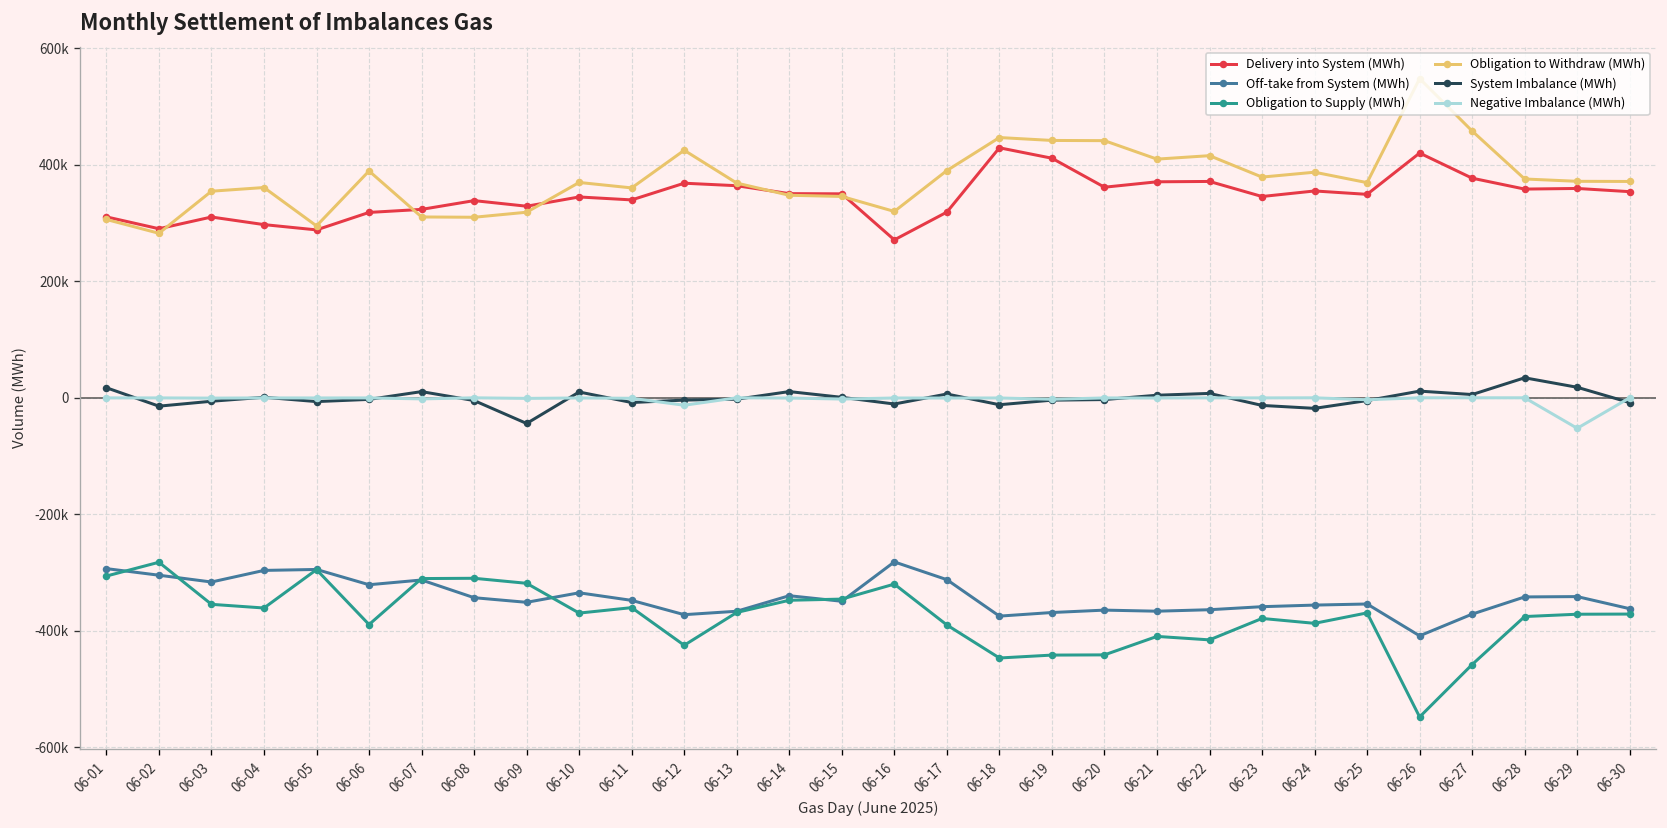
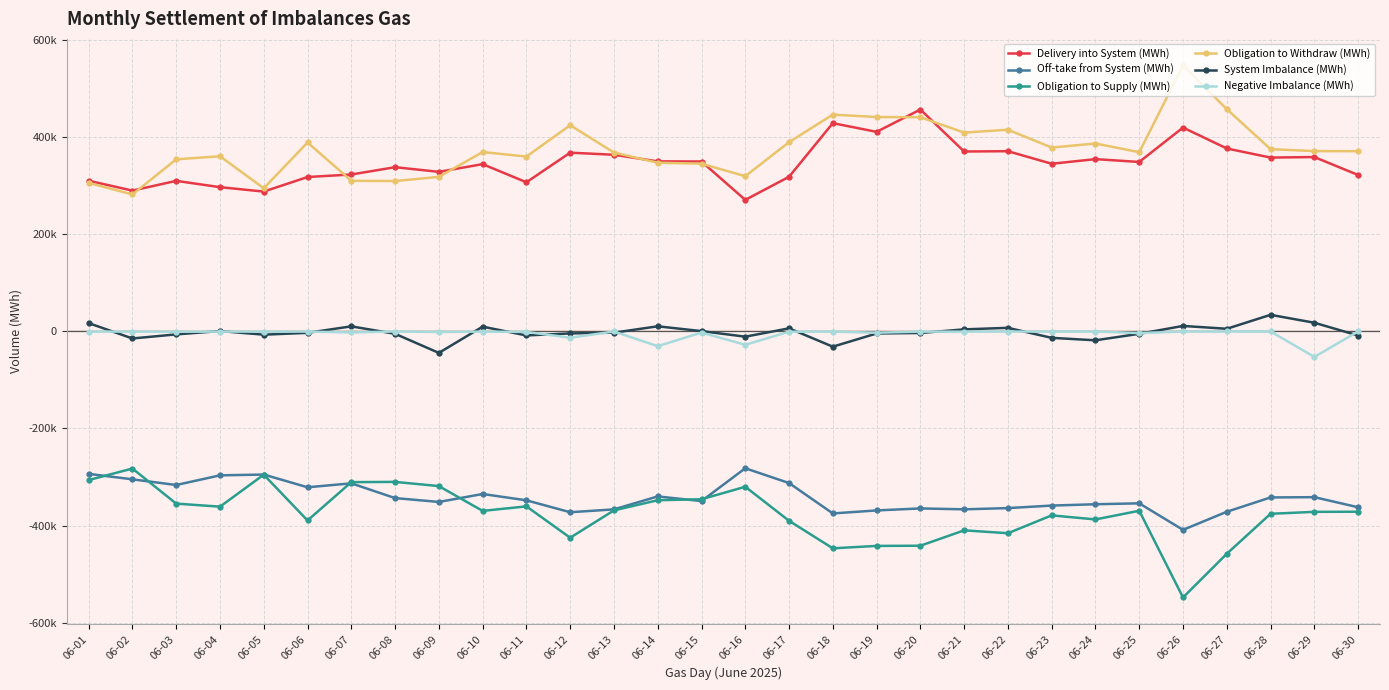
  {
    "Delivery into System (MWh)": {
      "06-02": 290000,
      "06-03": 310000,
      "06-04": 300000,
      "06-05": 290000,
      "06-06": 320000,
      "06-07": 320000,
      "06-08": 340000,
      "06-09": 330000,
      "06-10": 340000,
-     "06-11": 340000,
+     "06-11": 310000,
      "06-12": 370000,
      "06-16": 270000,
      "06-17": 320000,
      "06-18": 430000,
      "06-19": 410000,
-     "06-20": 360000,
+     "06-20": 460000,
      "06-21": 370000,
      "06-22": 370000,
      "06-23": 350000,
      "06-24": 360000,
      "06-25": 350000,
      "06-26": 420000,
      "06-27": 380000,
      "06-28": 360000,
      "06-29": 360000,
-     "06-30": 350000
+     "06-30": 320000
    },
    "Obligation to Withdraw (MWh)": {
      "06-02": 280000,
      "06-03": 350000,
      "06-04": 360000,
      "06-05": 300000,
      "06-06": 390000,
      "06-07": 310000,
      "06-08": 310000,
      "06-09": 320000,
      "06-10": 370000,
      "06-11": 360000,
      "06-12": 430000,
      "06-16": 320000,
      "06-17": 390000,
      "06-18": 450000,
      "06-19": 440000,
      "06-20": 440000,
      "06-21": 410000,
      "06-22": 420000,
      "06-23": 380000,
      "06-24": 390000,
      "06-25": 370000,
      "06-27": 460000,
      "06-28": 380000,
      "06-29": 370000,
      "06-30": 370000
    },
    "System Imbalance (MWh)": {
      "06-01": 20000,
      "06-02": -10000,
      "06-03": -10000,
      "06-05": -10000,
      "06-07": 10000,
      "06-09": -40000,
      "06-10": 10000,
      "06-11": -10000,
      "06-12": 0,
      "06-14": 10000,
      "06-16": -10000,
      "06-17": 10000,
-     "06-18": -10000,
+     "06-18": -30000,
      "06-22": 10000,
      "06-23": -10000,
      "06-24": -20000,
      "06-26": 10000,
      "06-27": 10000,
      "06-28": 30000,
      "06-29": 20000,
      "06-30": -10000
    },
    "Negative Imbalance (MWh)": {
      "06-01": 0,
      "06-02": 0,
      "06-03": 0,
      "06-05": 0,
      "06-07": 0,
      "06-09": 0,
      "06-10": 0,
      "06-11": 0,
      "06-12": -10000,
-     "06-14": 0,
-     "06-16": 0,
+     "06-14": -30000,
+     "06-16": -30000,
      "06-17": 0,
      "06-18": 0,
      "06-22": 0,
      "06-23": 0,
      "06-24": 0,
      "06-26": 0,
      "06-27": 0,
      "06-28": 0,
      "06-29": -50000,
      "06-30": 0
    }
  }
